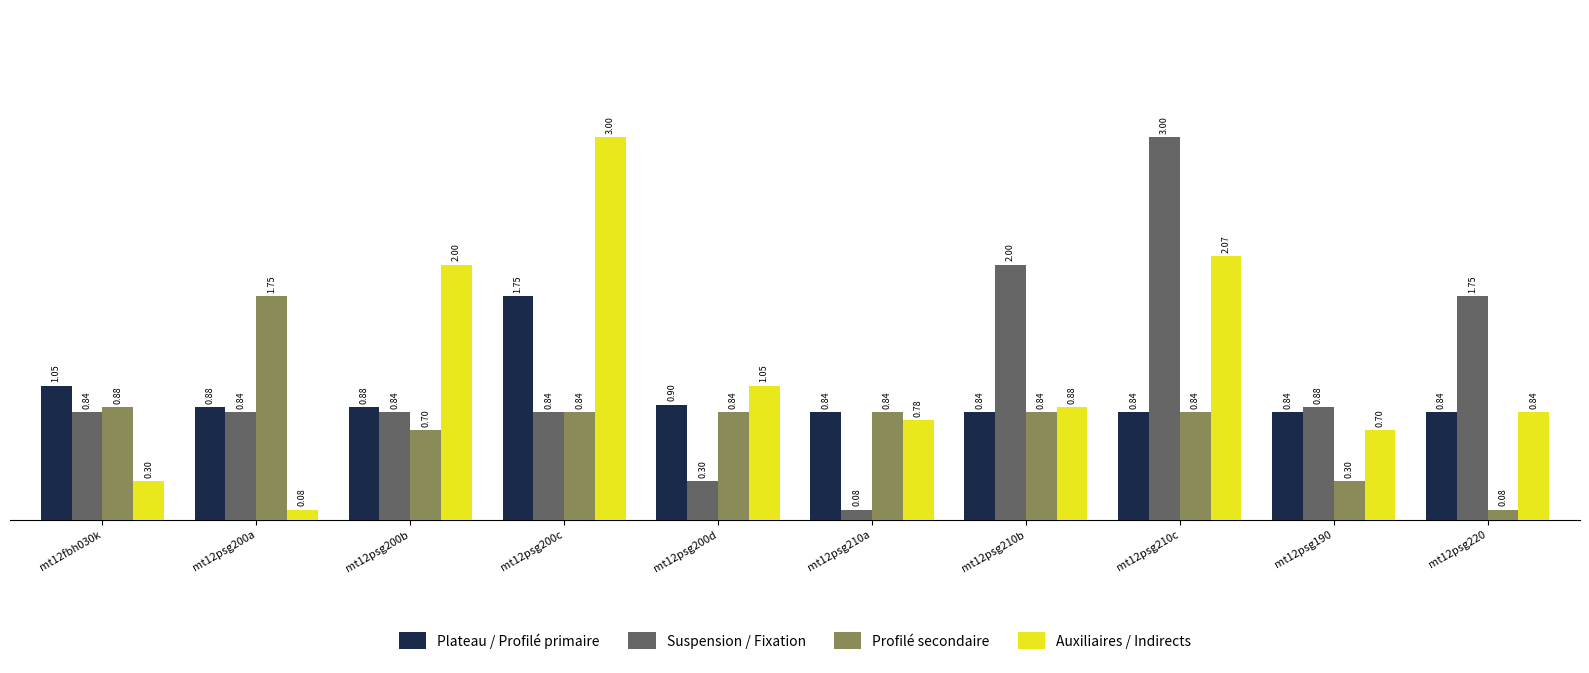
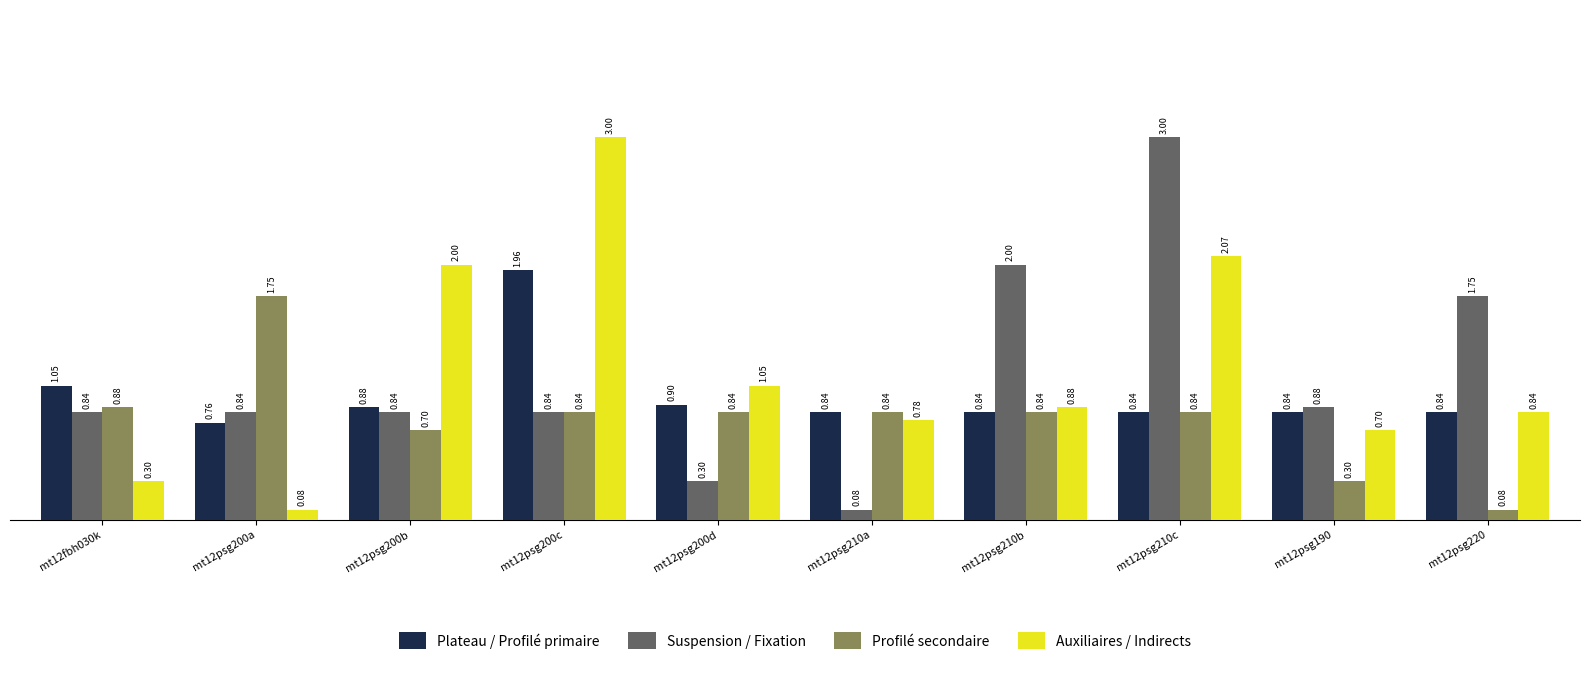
  {
    "Plateau / Profilé primaire": {
      "mt12fbh030k": 1.05,
-     "mt12psg200a": 0.88,
+     "mt12psg200a": 0.76,
      "mt12psg200b": 0.88,
-     "mt12psg200c": 1.75,
+     "mt12psg200c": 1.96,
      "mt12psg200d": 0.90,
      "mt12psg210a": 0.84,
      "mt12psg210b": 0.84,
      "mt12psg210c": 0.84,
      "mt12psg190": 0.84,
      "mt12psg220": 0.84
    },
    "Auxiliaires / Indirects": {
      "mt12fbh030k": 0.30,
      "mt12psg200a": 0.08,
      "mt12psg200b": 2.00,
      "mt12psg200c": 3.00,
      "mt12psg200d": 1.05,
      "mt12psg210a": 0.78,
      "mt12psg210b": 0.88,
      "mt12psg210c": 2.07,
      "mt12psg190": 0.70,
      "mt12psg220": 0.84
    }
  }
